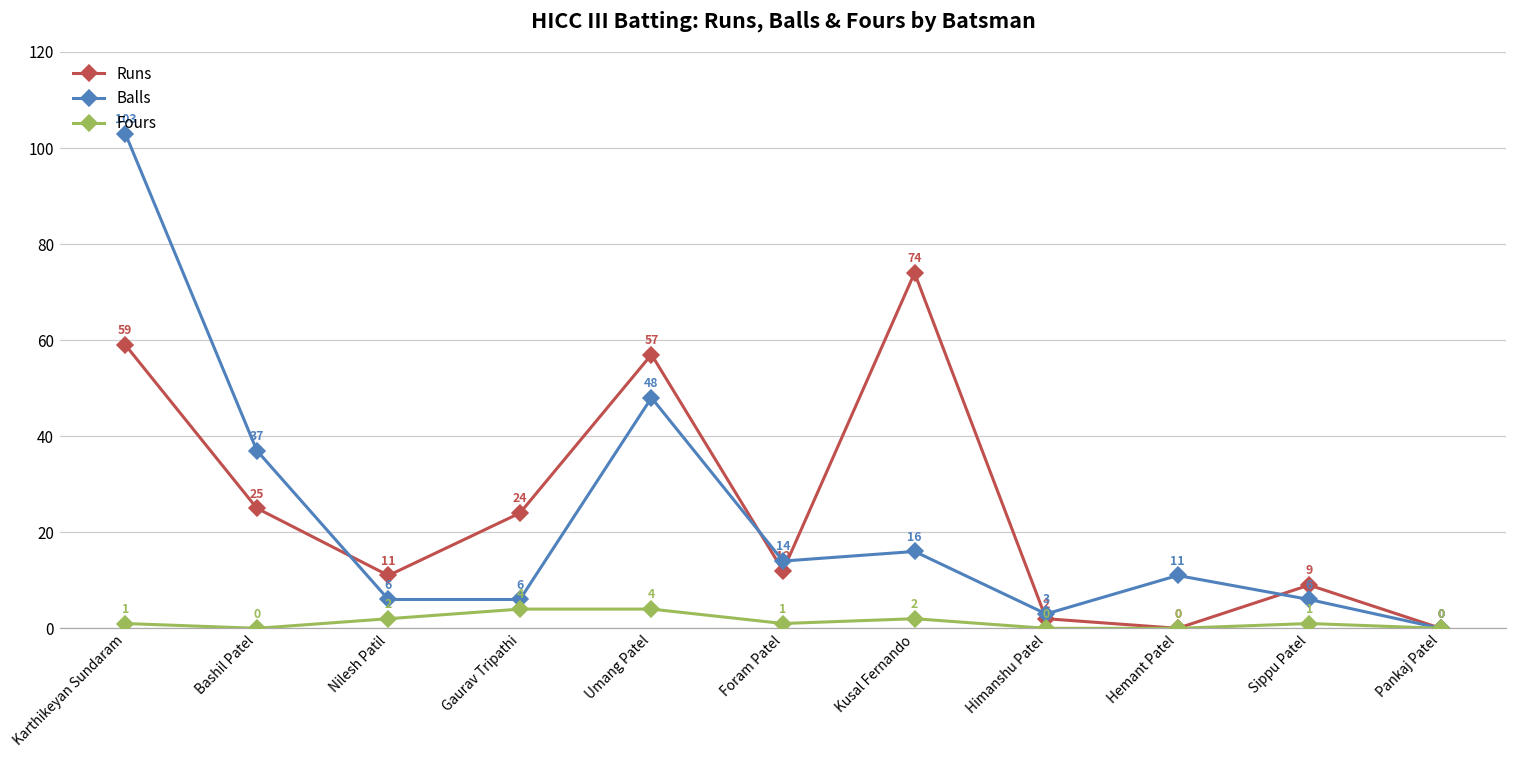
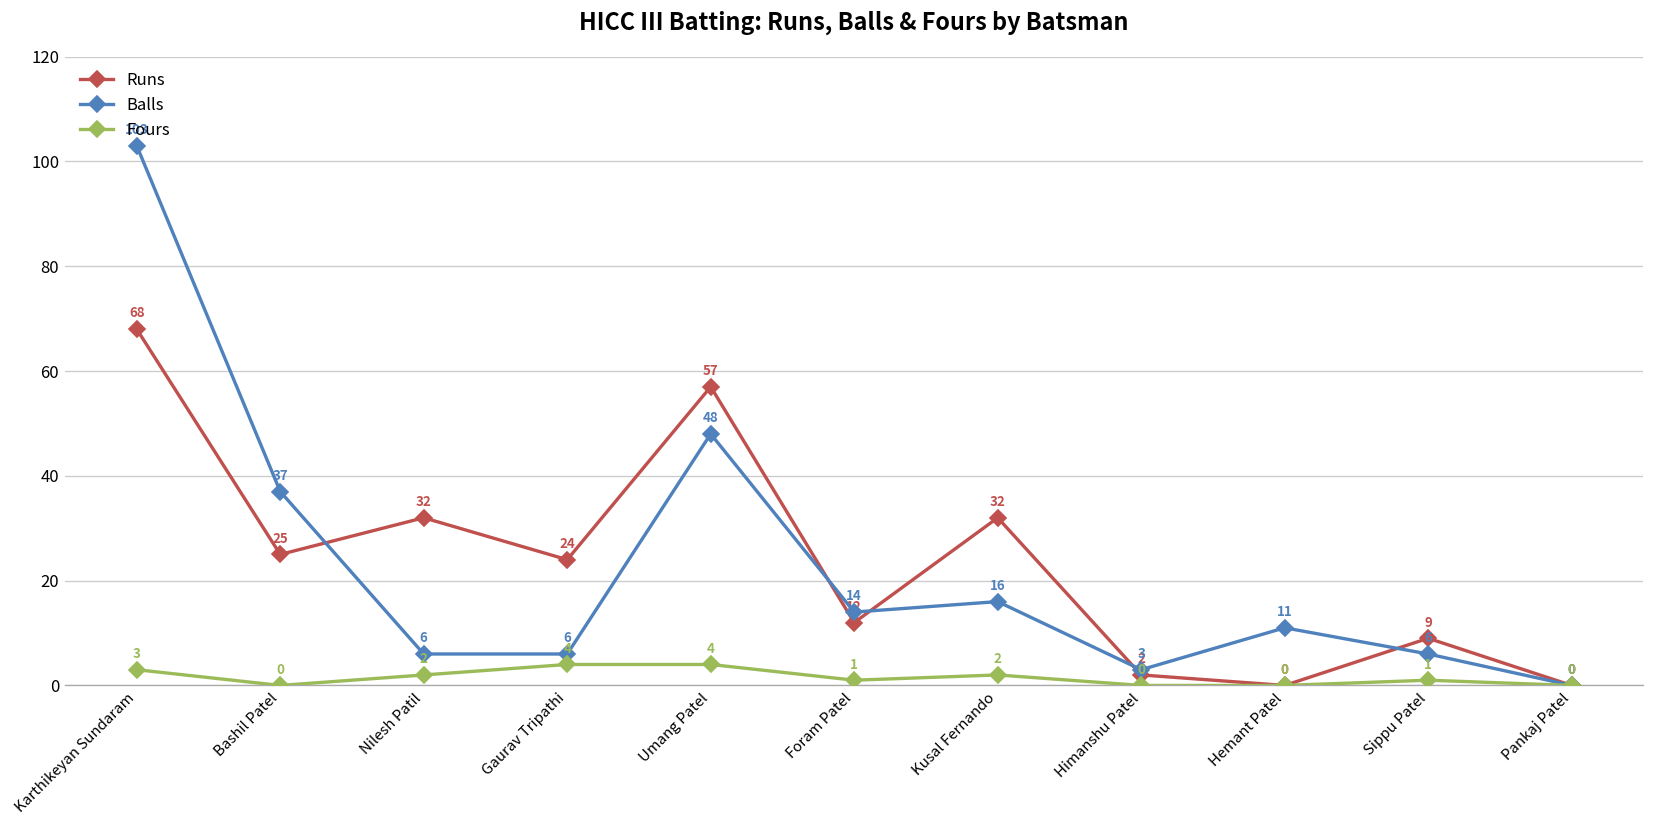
  {
    "Runs": {
-     "Karthikeyan Sundaram": 59,
+     "Karthikeyan Sundaram": 68,
      "Bashil Patel": 25,
-     "Nilesh Patil": 11,
+     "Nilesh Patil": 32,
      "Gaurav Tripathi": 24,
      "Umang Patel": 57,
-     "Kusal Fernando": 74,
+     "Kusal Fernando": 32,
      "Sippu Patel": 9
    },
    "Balls": {
      "Karthikeyan Sundaram": 103,
      "Bashil Patel": 37,
      "Nilesh Patil": 6,
      "Umang Patel": 48,
      "Kusal Fernando": 16,
      "Hemant Patel": 11
    },
    "Fours": {
-     "Karthikeyan Sundaram": 1,
+     "Karthikeyan Sundaram": 3,
      "Bashil Patel": 0,
      "Umang Patel": 4,
      "Foram Patel": 1,
      "Kusal Fernando": 2,
      "Sippu Patel": 1
    }
  }
